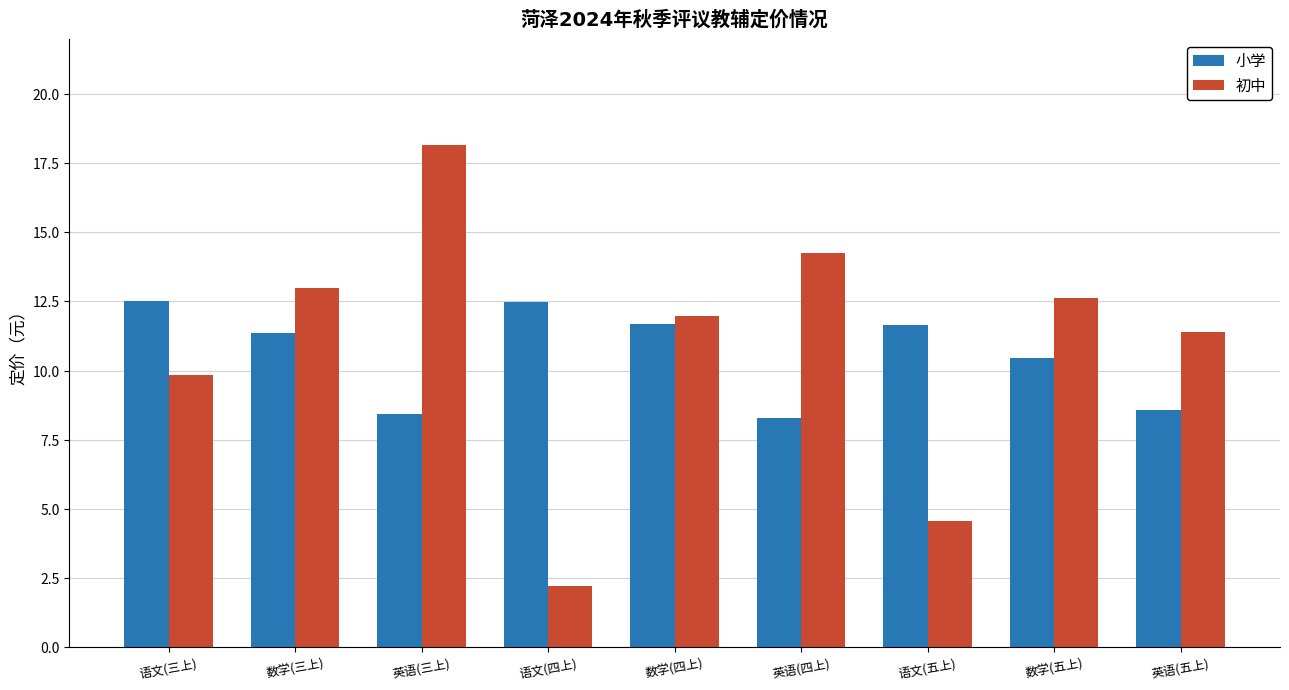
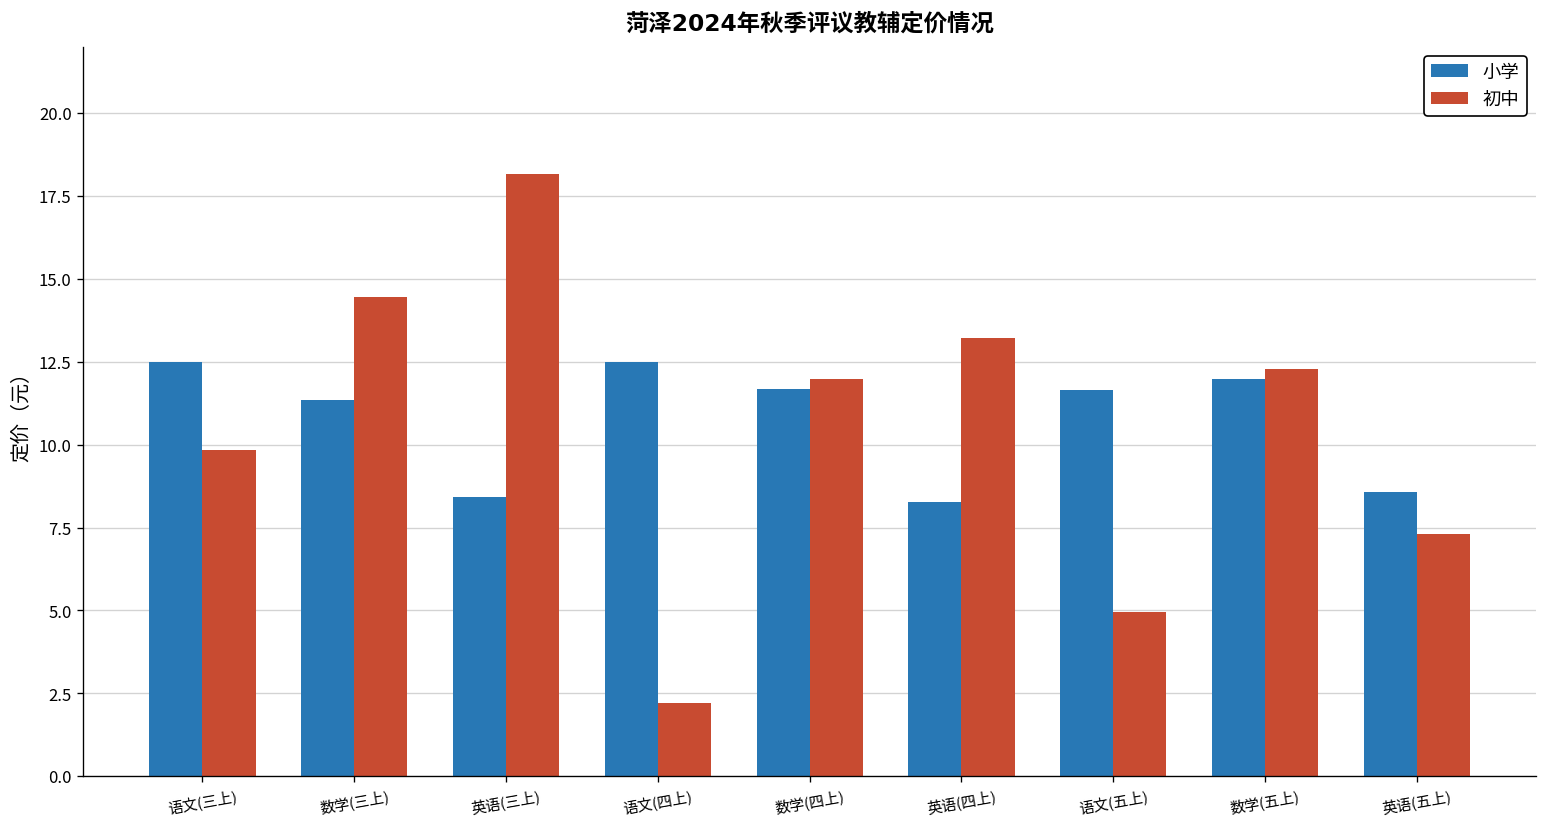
  {
    "小学": {
      "语文(三上)": 12.5,
      "数学(三上)": 11.4,
      "英语(三上)": 8.4,
      "语文(四上)": 12.5,
      "数学(四上)": 11.7,
      "英语(四上)": 8.3,
      "语文(五上)": 11.7,
-     "数学(五上)": 10.5,
+     "数学(五上)": 12.0,
      "英语(五上)": 8.6
    },
    "初中": {
      "语文(三上)": 9.9,
-     "数学(三上)": 13.0,
+     "数学(三上)": 14.5,
      "英语(三上)": 18.2,
      "语文(四上)": 2.2,
      "数学(四上)": 12.0,
-     "英语(四上)": 14.3,
-     "语文(五上)": 4.6,
-     "数学(五上)": 12.6,
-     "英语(五上)": 11.4
+     "英语(四上)": 13.2,
+     "语文(五上)": 5.0,
+     "数学(五上)": 12.3,
+     "英语(五上)": 7.3
    }
  }
